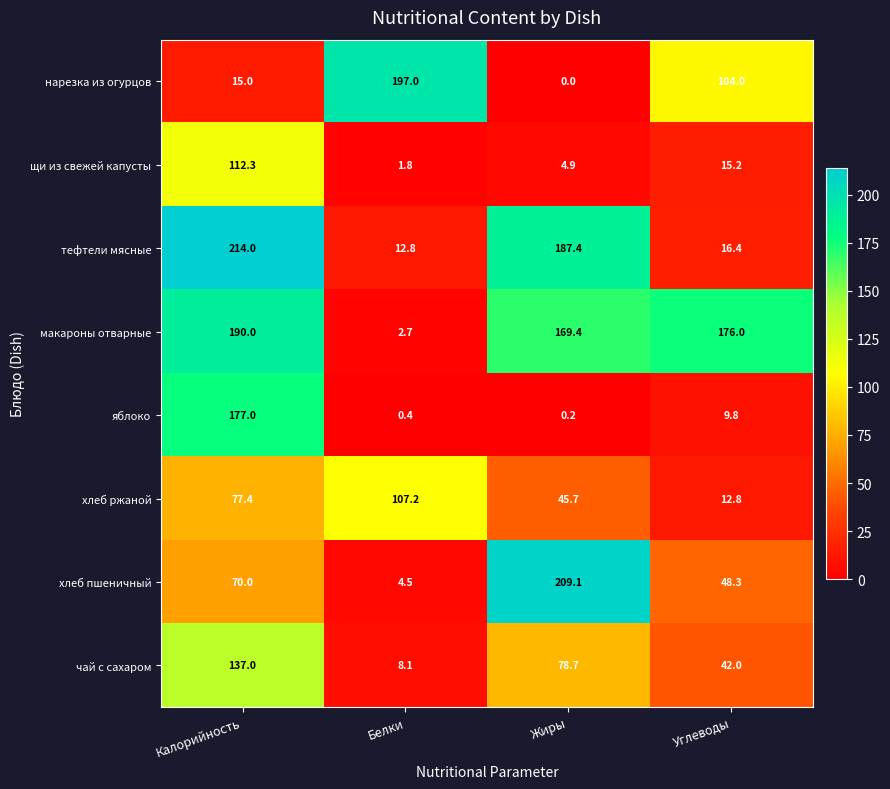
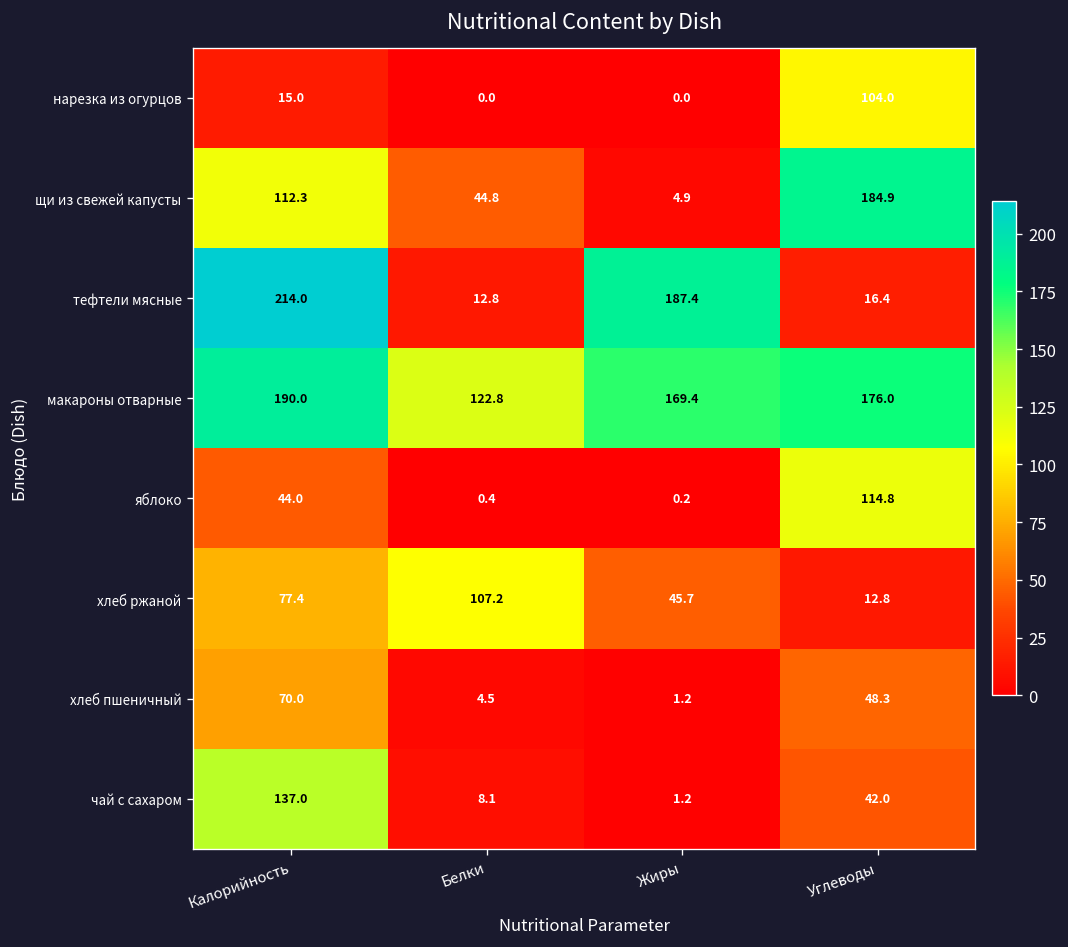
  {
    "нарезка из огурцов": {
      "Калорийность": 15.0,
-     "Белки": 197.0,
+     "Белки": 0.0,
      "Жиры": 0.0,
      "Углеводы": 104.0
    },
    "щи из свежей капусты": {
      "Калорийность": 112.3,
-     "Белки": 1.8,
+     "Белки": 44.8,
      "Жиры": 4.9,
-     "Углеводы": 15.2
+     "Углеводы": 184.9
    },
    "тефтели мясные": {
      "Калорийность": 214.0,
      "Белки": 12.8,
      "Жиры": 187.4,
      "Углеводы": 16.4
    },
    "макароны отварные": {
      "Калорийность": 190.0,
-     "Белки": 2.7,
+     "Белки": 122.8,
      "Жиры": 169.4,
      "Углеводы": 176.0
    },
    "яблоко": {
-     "Калорийность": 177.0,
+     "Калорийность": 44.0,
      "Белки": 0.4,
      "Жиры": 0.2,
-     "Углеводы": 9.8
+     "Углеводы": 114.8
    },
    "хлеб ржаной": {
      "Калорийность": 77.4,
      "Белки": 107.2,
      "Жиры": 45.7,
      "Углеводы": 12.8
    },
    "хлеб пшеничный": {
      "Калорийность": 70.0,
      "Белки": 4.5,
-     "Жиры": 209.1,
+     "Жиры": 1.2,
      "Углеводы": 48.3
    },
    "чай с сахаром": {
      "Калорийность": 137.0,
      "Белки": 8.1,
-     "Жиры": 78.7,
+     "Жиры": 1.2,
      "Углеводы": 42.0
    }
  }
